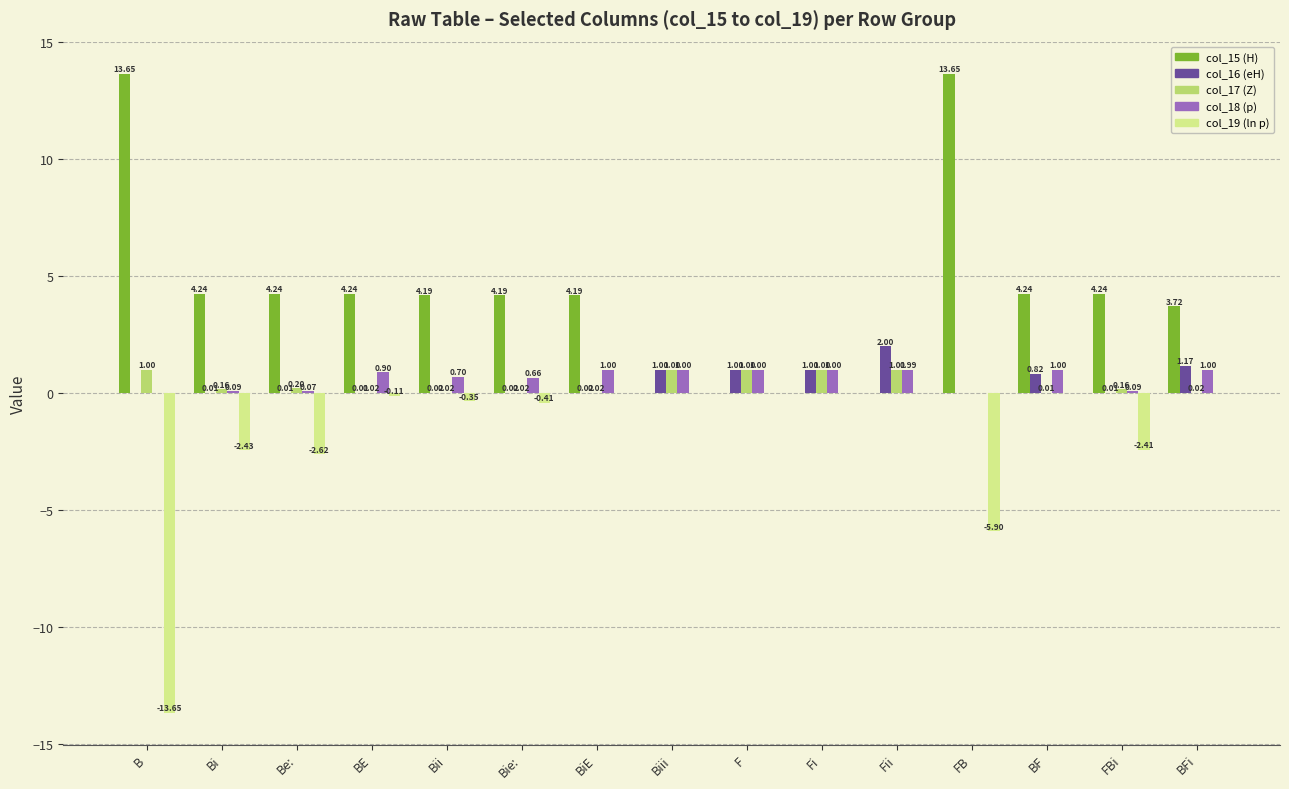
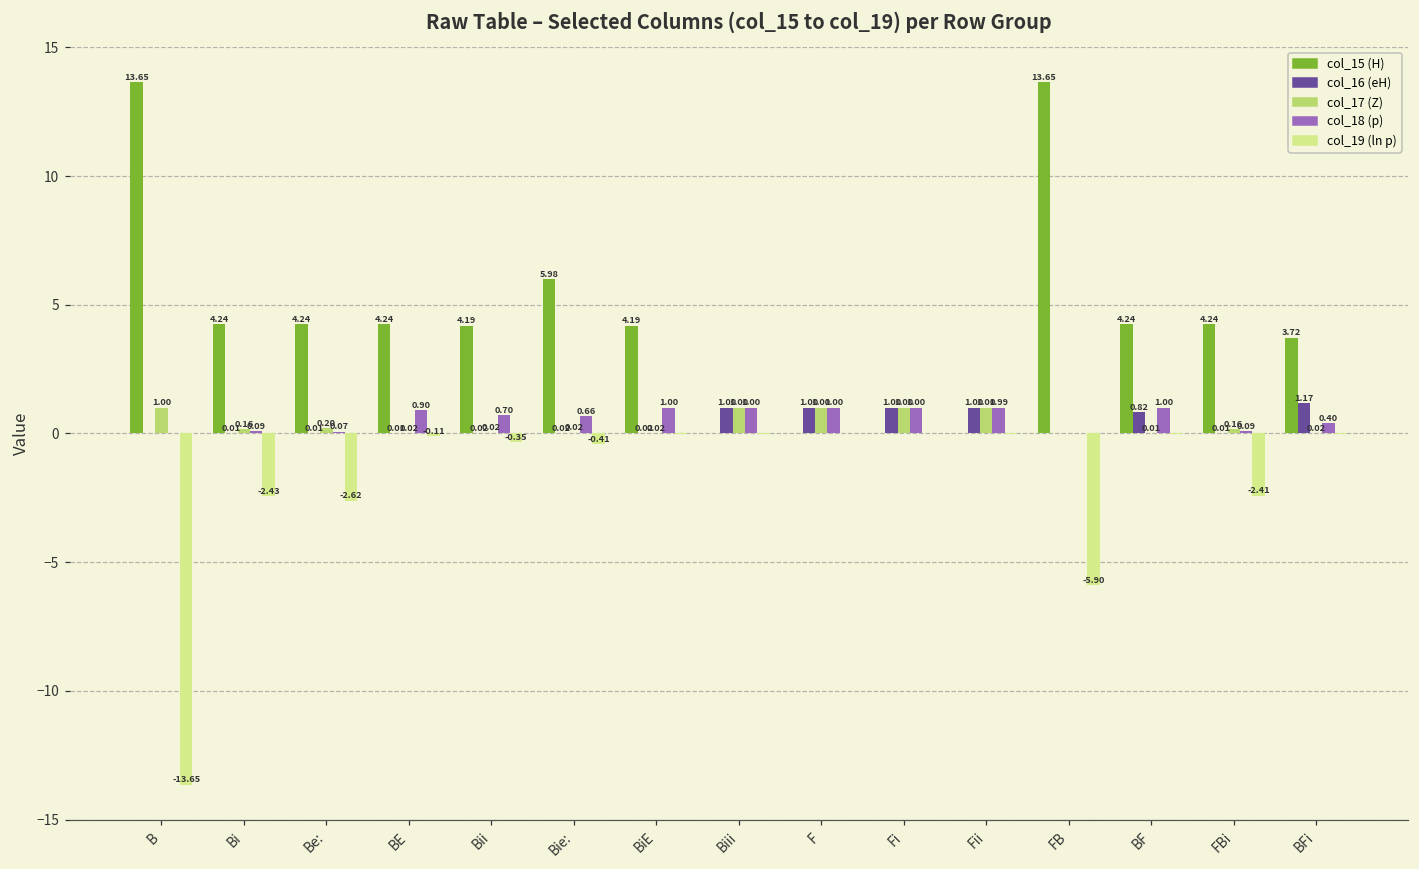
  {
    "col_15 (H)": {
      "B": 13.65,
      "Bi": 4.24,
      "Be:": 4.24,
      "BE": 4.24,
      "Bii": 4.19,
-     "Bie:": 4.19,
+     "Bie:": 5.98,
      "BiE": 4.19,
      "FB": 13.65,
      "BF": 4.24,
      "FBi": 4.24,
      "BFi": 3.72
    },
    "col_16 (eH)": {
-     "Fii": 2.00,
+     "Fii": 1.00,
      "BF": 0.82,
      "BFi": 1.17
    },
    "col_18 (p)": {
      "BE": 0.90,
      "Bii": 0.70,
      "Bie:": 0.66,
      "BiE": 1.00,
      "BF": 1.00,
-     "BFi": 1.00
+     "BFi": 0.40
    }
  }
